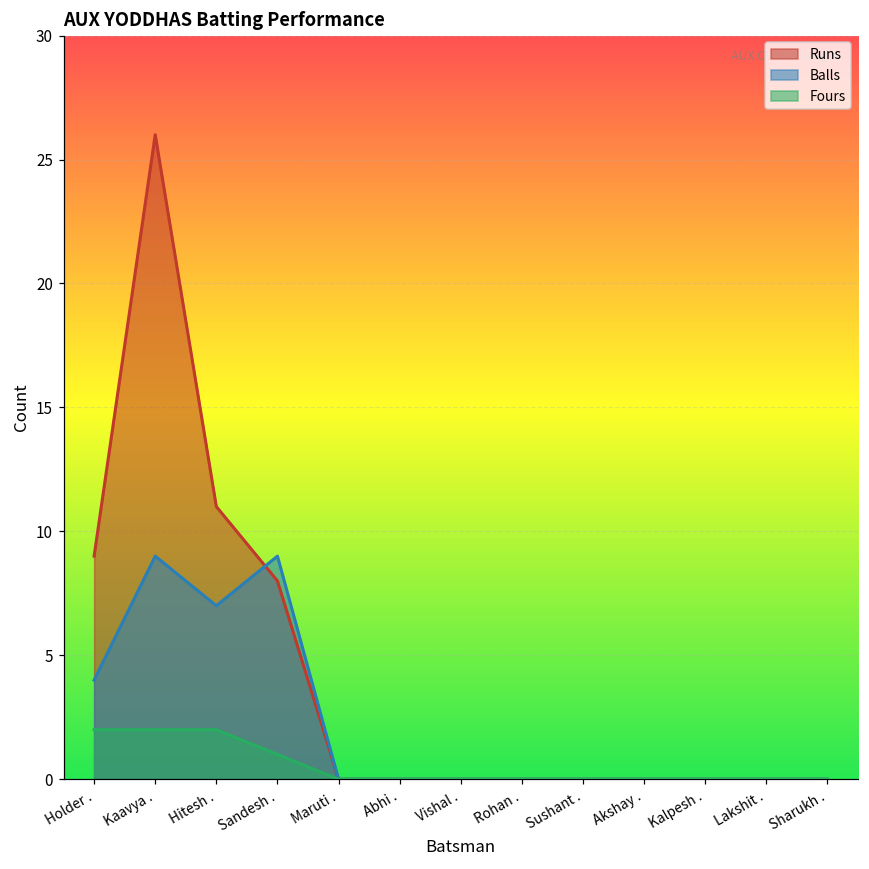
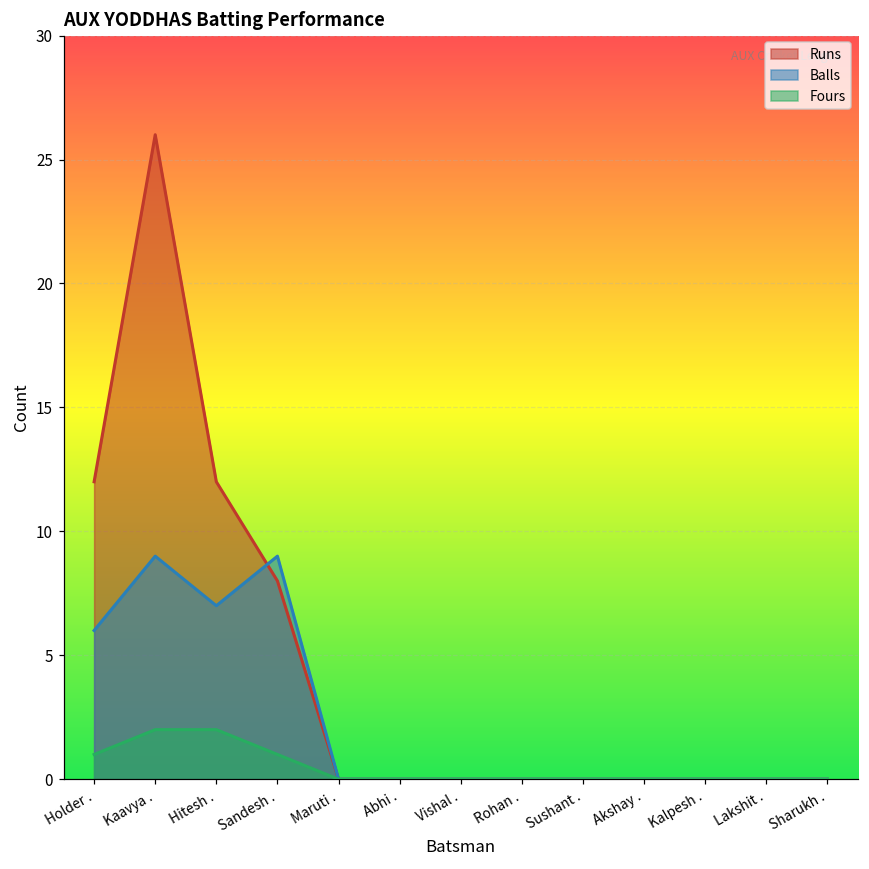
  {
    "Runs": {
-     "Holder .": 9,
+     "Holder .": 12,
      "Kaavya .": 26,
-     "Hitesh .": 11,
+     "Hitesh .": 12,
      "Sandesh .": 8
    },
    "Balls": {
-     "Holder .": 4,
+     "Holder .": 6,
      "Kaavya .": 9,
      "Hitesh .": 7,
      "Sandesh .": 9
    },
    "Fours": {
-     "Holder .": 2,
+     "Holder .": 1,
      "Kaavya .": 2,
      "Hitesh .": 2,
      "Sandesh .": 1
    }
  }
